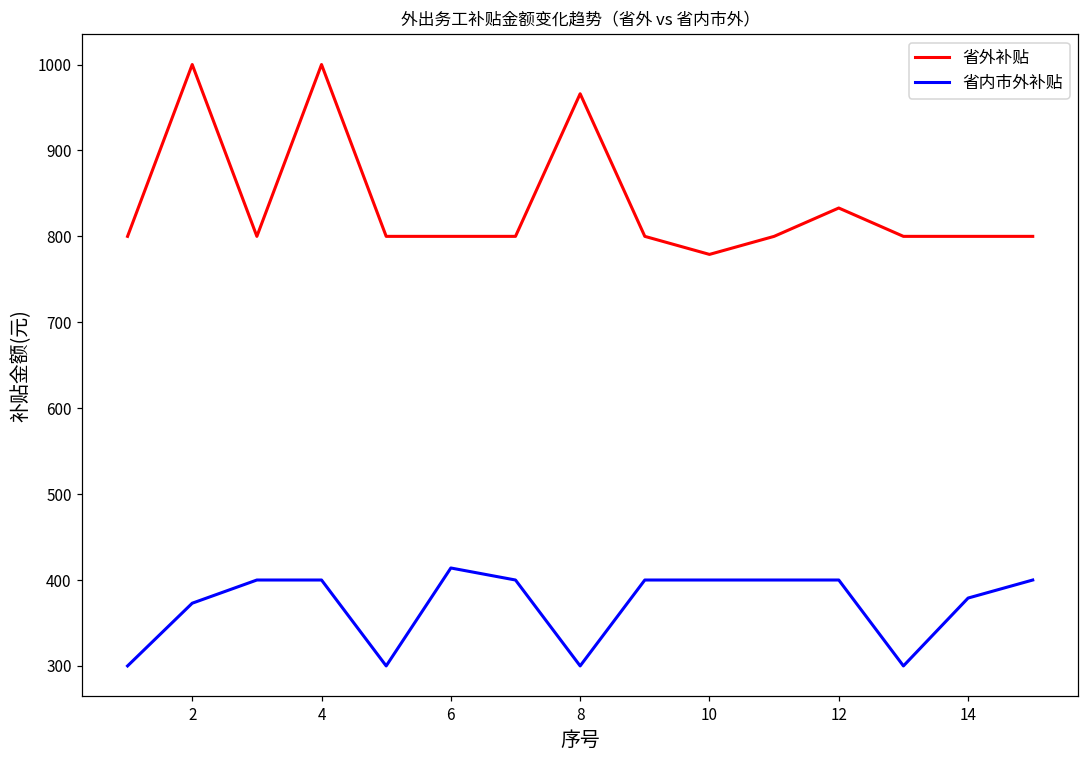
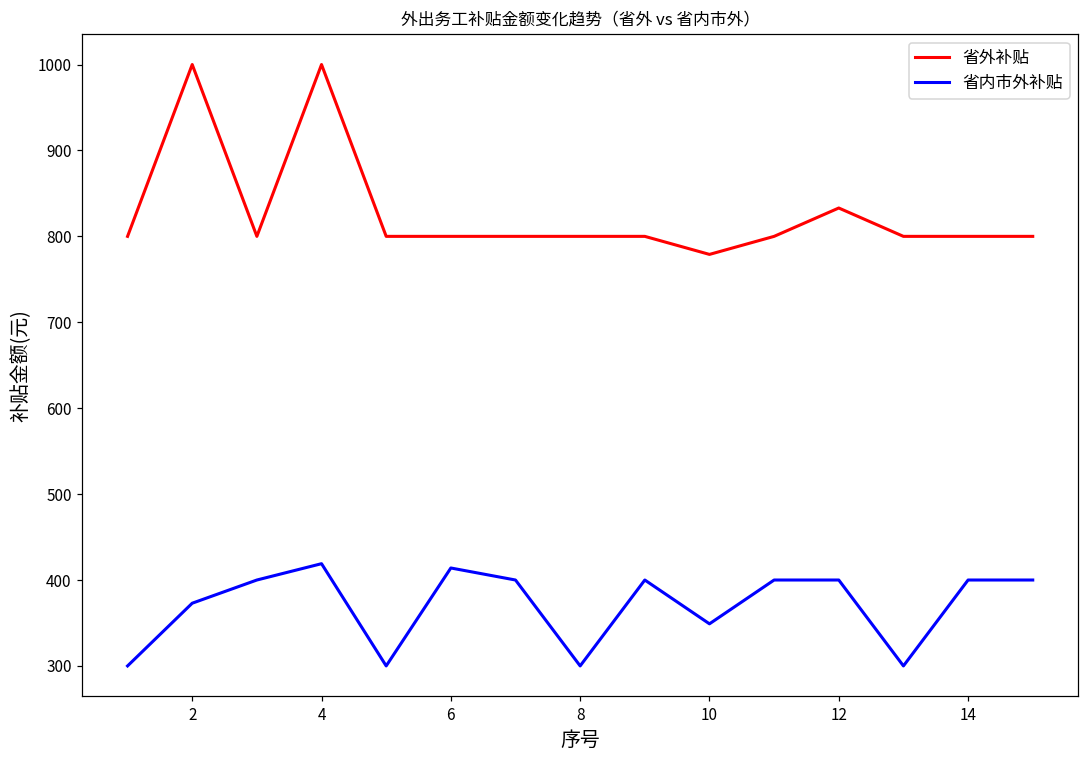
  {
    "省外补贴": {
      "2": 1000,
      "4": 1000,
      "6": 800,
-     "8": 970,
+     "8": 800,
      "10": 780,
      "12": 830,
      "14": 800
    },
    "省内市外补贴": {
      "2": 370,
-     "4": 400,
+     "4": 420,
      "6": 410,
      "8": 300,
-     "10": 400,
+     "10": 350,
      "12": 400,
-     "14": 380
+     "14": 400
    }
  }
